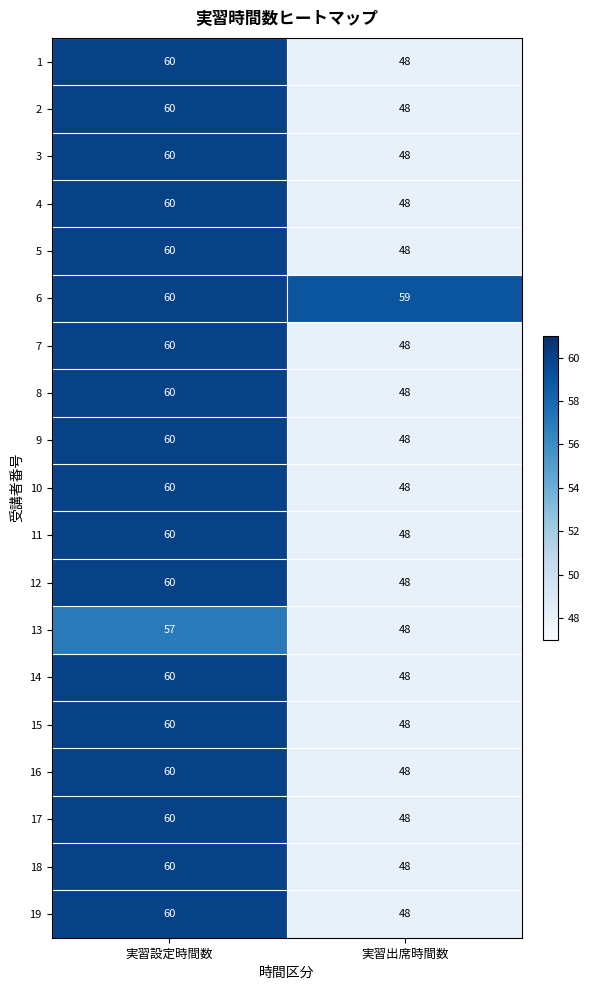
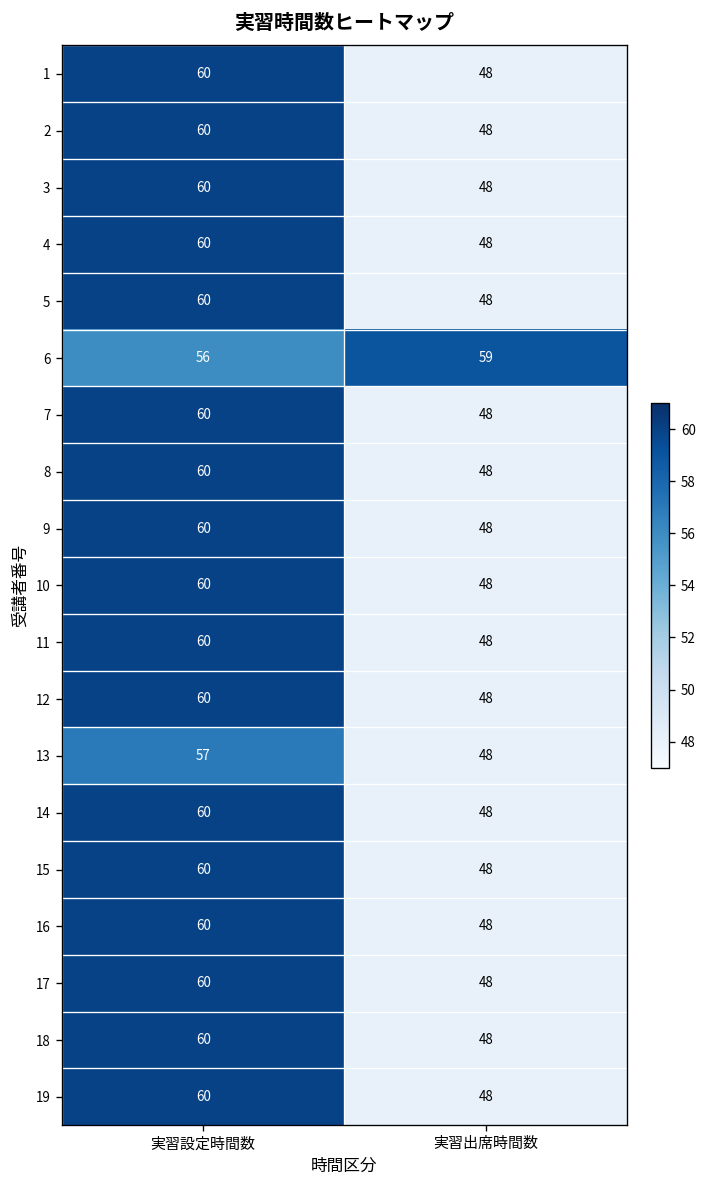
  {
    "1": {
      "実習設定時間数": 60,
      "実習出席時間数": 48
    },
    "2": {
      "実習設定時間数": 60,
      "実習出席時間数": 48
    },
    "3": {
      "実習設定時間数": 60,
      "実習出席時間数": 48
    },
    "4": {
      "実習設定時間数": 60,
      "実習出席時間数": 48
    },
    "5": {
      "実習設定時間数": 60,
      "実習出席時間数": 48
    },
    "6": {
-     "実習設定時間数": 60,
+     "実習設定時間数": 56,
      "実習出席時間数": 59
    },
    "7": {
      "実習設定時間数": 60,
      "実習出席時間数": 48
    },
    "8": {
      "実習設定時間数": 60,
      "実習出席時間数": 48
    },
    "9": {
      "実習設定時間数": 60,
      "実習出席時間数": 48
    },
    "10": {
      "実習設定時間数": 60,
      "実習出席時間数": 48
    },
    "11": {
      "実習設定時間数": 60,
      "実習出席時間数": 48
    },
    "12": {
      "実習設定時間数": 60,
      "実習出席時間数": 48
    },
    "13": {
      "実習設定時間数": 57,
      "実習出席時間数": 48
    },
    "14": {
      "実習設定時間数": 60,
      "実習出席時間数": 48
    },
    "15": {
      "実習設定時間数": 60,
      "実習出席時間数": 48
    },
    "16": {
      "実習設定時間数": 60,
      "実習出席時間数": 48
    },
    "17": {
      "実習設定時間数": 60,
      "実習出席時間数": 48
    },
    "18": {
      "実習設定時間数": 60,
      "実習出席時間数": 48
    },
    "19": {
      "実習設定時間数": 60,
      "実習出席時間数": 48
    }
  }
